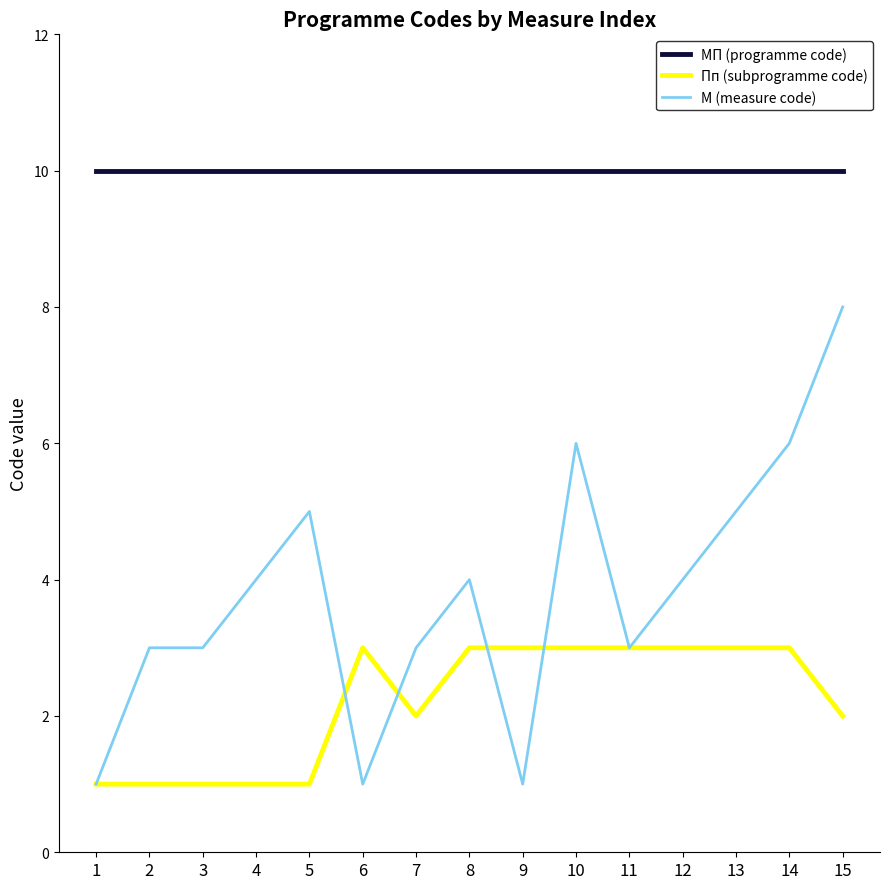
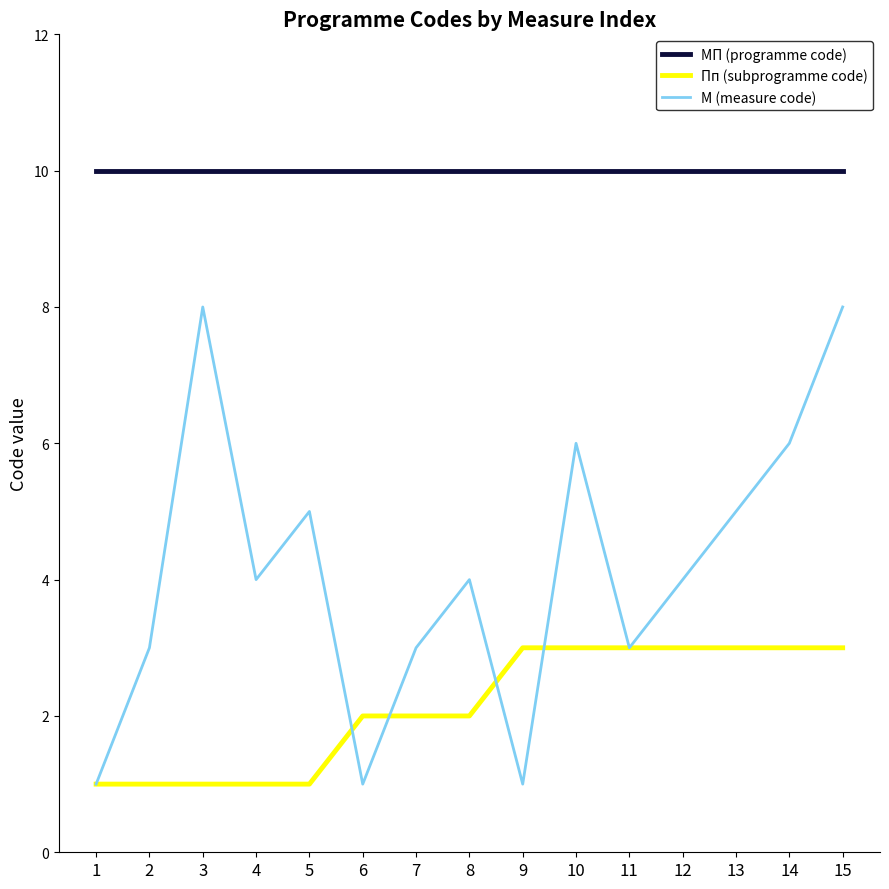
  {
    "МП (programme code)": {
      "1": 10,
      "2": 10,
      "3": 10,
      "4": 10,
      "5": 10,
      "6": 10,
      "7": 10,
      "8": 10,
      "9": 10,
      "10": 10,
      "11": 10,
      "12": 10,
      "13": 10,
      "14": 10,
      "15": 10
    },
    "Пп (subprogramme code)": {
      "2": 1,
      "3": 1,
      "4": 1,
      "5": 1,
-     "6": 3,
+     "6": 2,
      "7": 2,
-     "8": 3,
+     "8": 2,
      "9": 3,
      "10": 3,
      "12": 3,
      "13": 3,
      "14": 3,
-     "15": 2
+     "15": 3
    },
    "М (measure code)": {
      "2": 3,
-     "3": 3,
+     "3": 8,
      "4": 4,
      "5": 5,
      "6": 1,
      "7": 3,
      "8": 4,
      "9": 1,
      "10": 6,
      "12": 4,
      "13": 5,
      "14": 6,
      "15": 8
    }
  }
